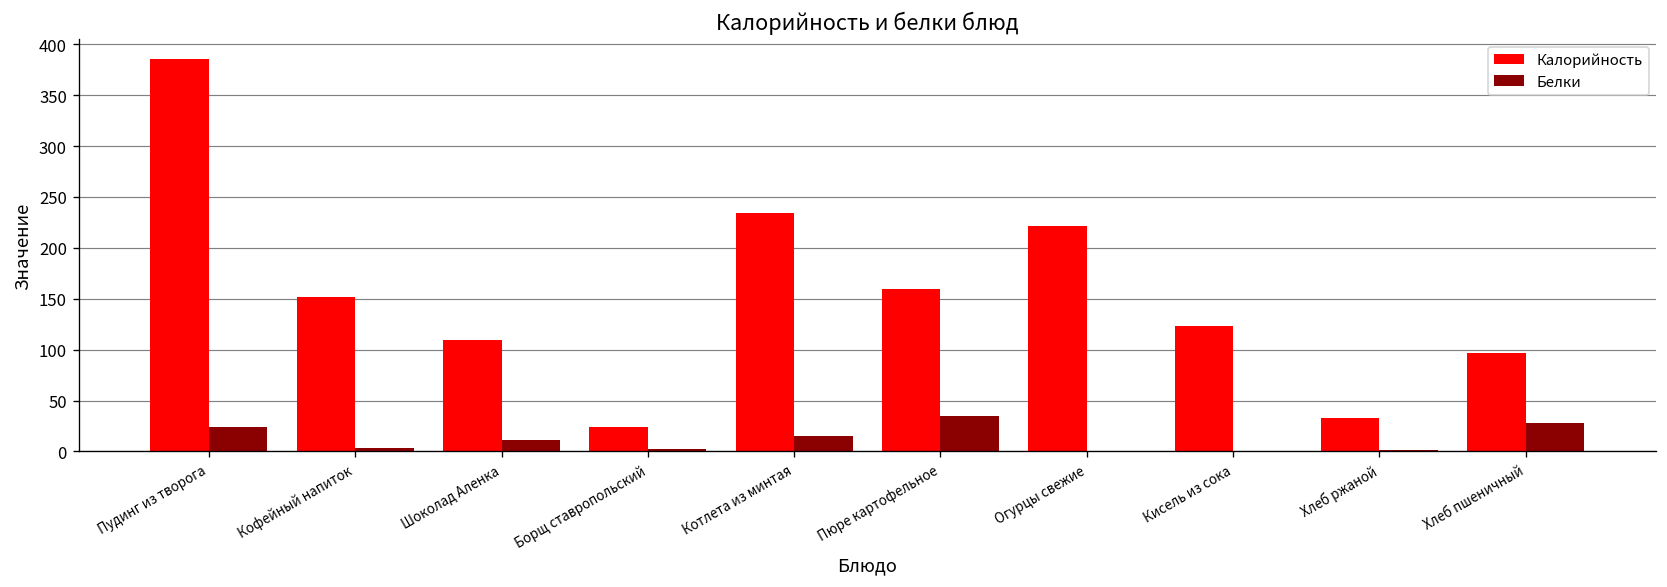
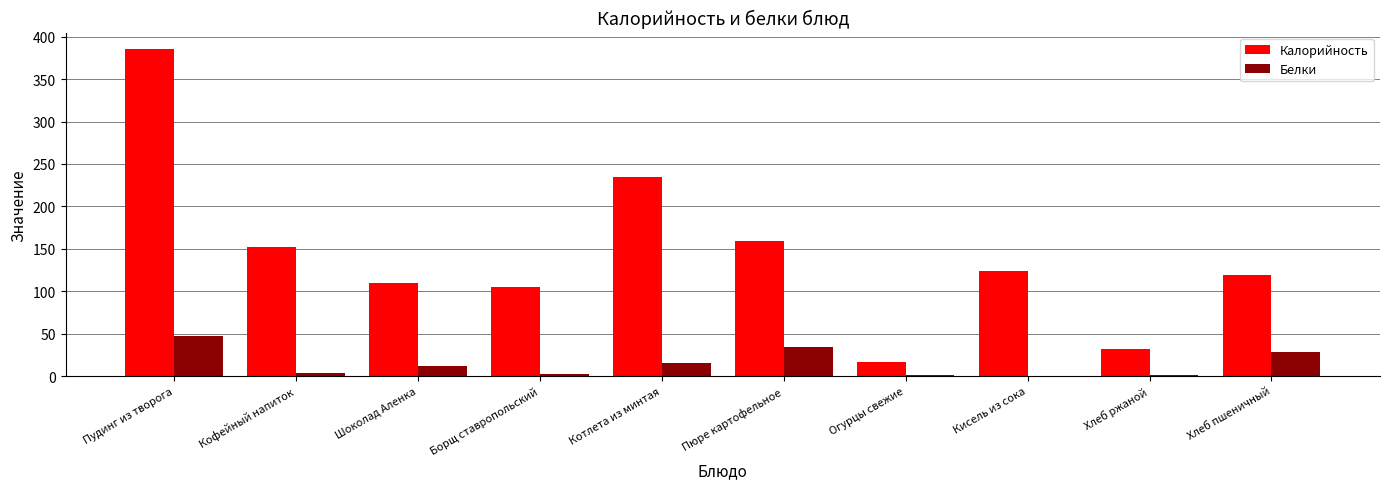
  {
    "Калорийность": {
      "Пудинг из творога": 390,
      "Кофейный напиток": 150,
      "Шоколад Аленка": 110,
-     "Борщ ставропольский": 20,
+     "Борщ ставропольский": 100,
      "Котлета из минтая": 230,
      "Пюре картофельное": 160,
-     "Огурцы свежие": 220,
+     "Огурцы свежие": 20,
      "Кисель из сока": 120,
      "Хлеб ржаной": 30,
-     "Хлеб пшеничный": 100
+     "Хлеб пшеничный": 120
    },
    "Белки": {
-     "Пудинг из творога": 20,
+     "Пудинг из творога": 50,
      "Кофейный напиток": 0,
      "Шоколад Аленка": 10,
      "Котлета из минтая": 20,
      "Пюре картофельное": 30,
      "Хлеб пшеничный": 30
    }
  }
